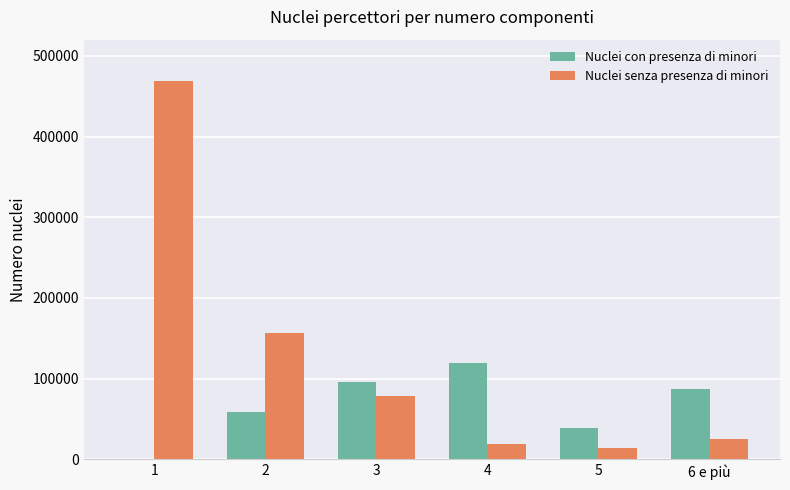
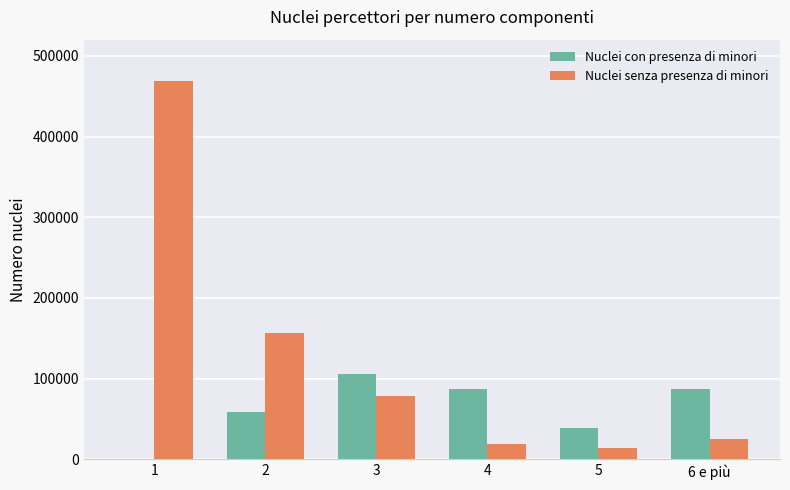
  {
    "Nuclei con presenza di minori": {
      "1": 0,
      "2": 60000,
-     "3": 100000,
-     "4": 120000,
+     "3": 110000,
+     "4": 90000,
      "5": 40000,
      "6 e più": 90000
    },
    "Nuclei senza presenza di minori": {
      "1": 470000,
      "2": 160000,
      "3": 80000,
      "4": 20000,
      "5": 10000,
      "6 e più": 30000
    }
  }
